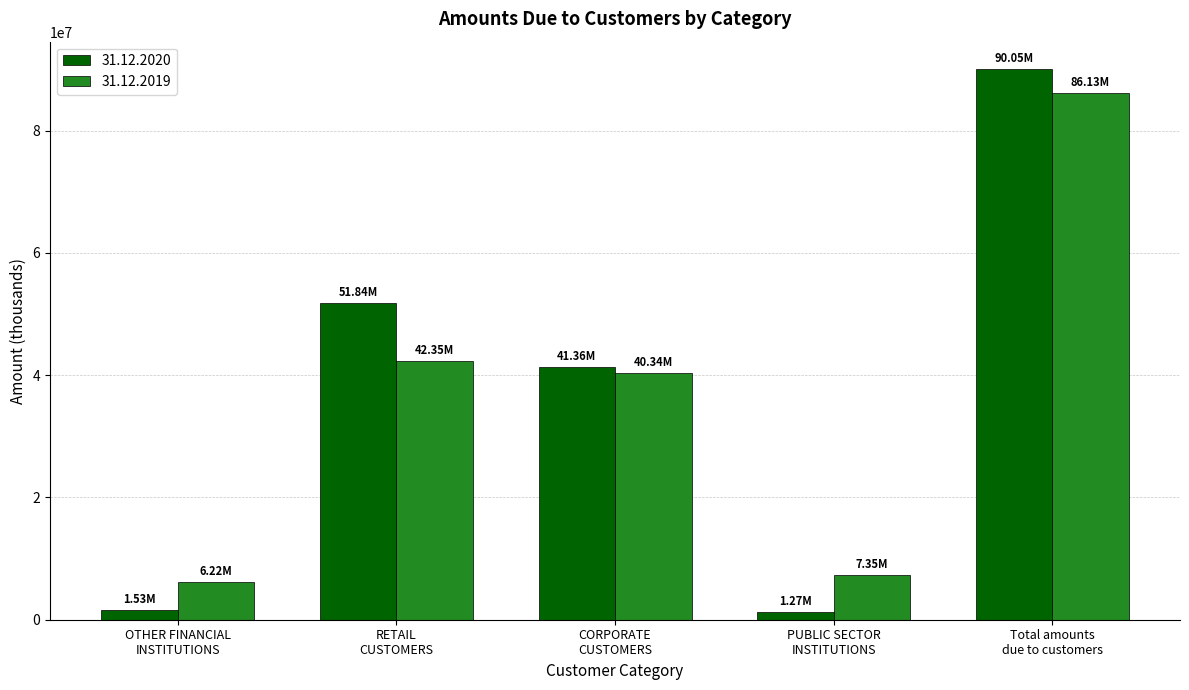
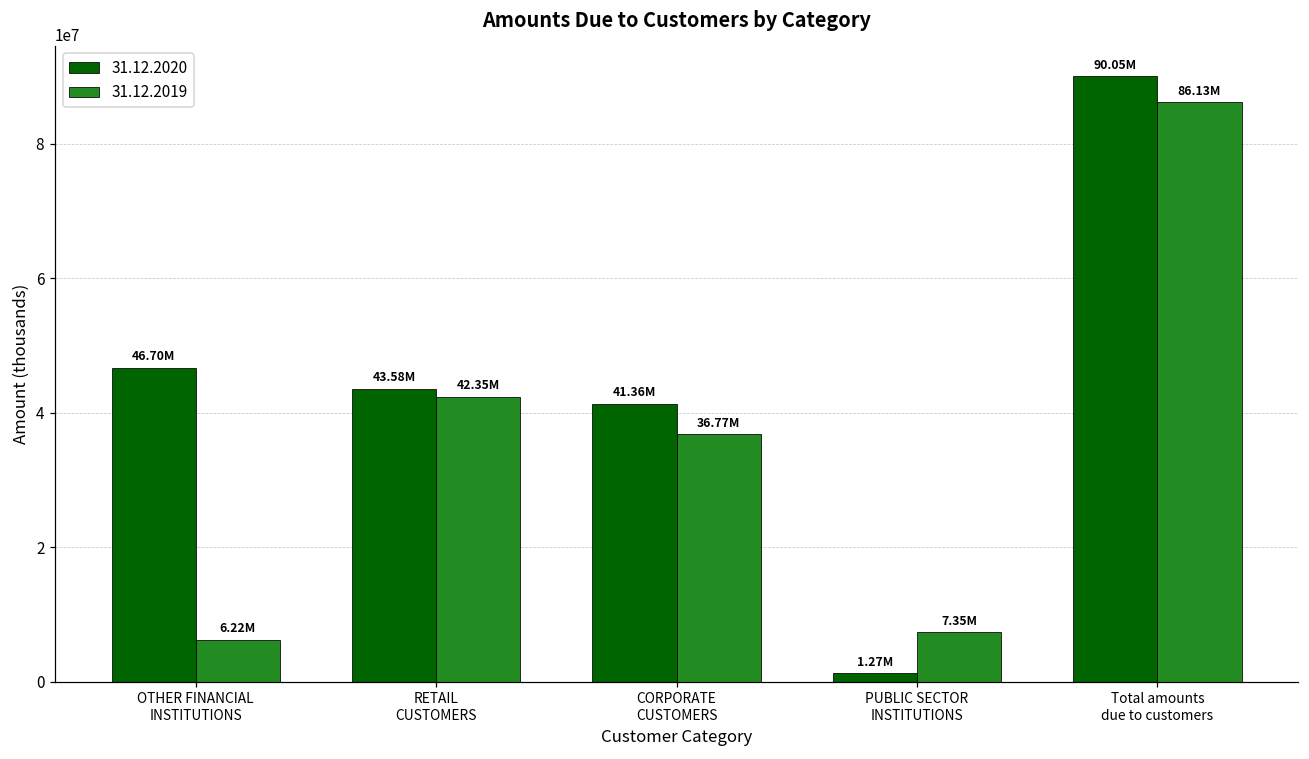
  {
    "31.12.2020": {
-     "OTHER FINANCIAL INSTITUTIONS": "1.53M",
-     "RETAIL CUSTOMERS": "51.84M",
+     "OTHER FINANCIAL INSTITUTIONS": "46.70M",
+     "RETAIL CUSTOMERS": "43.58M",
      "CORPORATE CUSTOMERS": "41.36M",
      "PUBLIC SECTOR INSTITUTIONS": "1.27M",
      "Total amounts due to customers": "90.05M"
    },
    "31.12.2019": {
      "OTHER FINANCIAL INSTITUTIONS": "6.22M",
      "RETAIL CUSTOMERS": "42.35M",
-     "CORPORATE CUSTOMERS": "40.34M",
+     "CORPORATE CUSTOMERS": "36.77M",
      "PUBLIC SECTOR INSTITUTIONS": "7.35M",
      "Total amounts due to customers": "86.13M"
    }
  }
